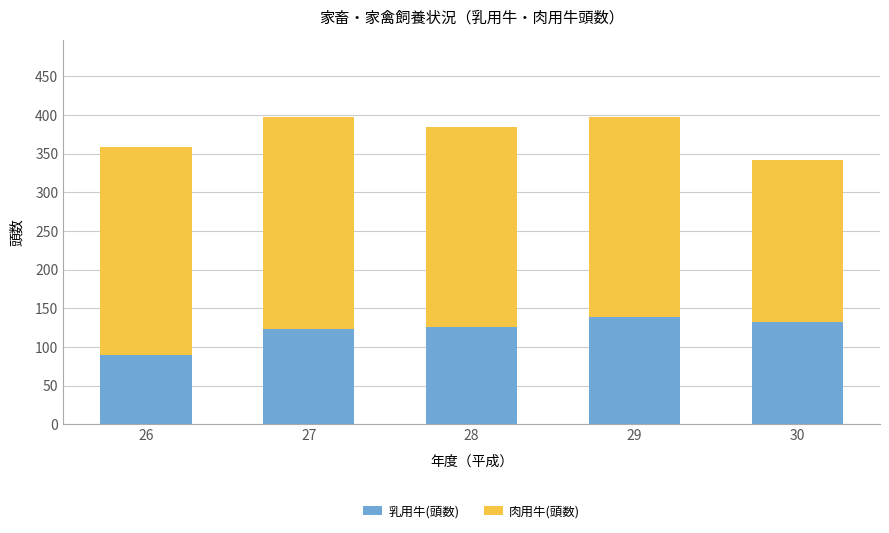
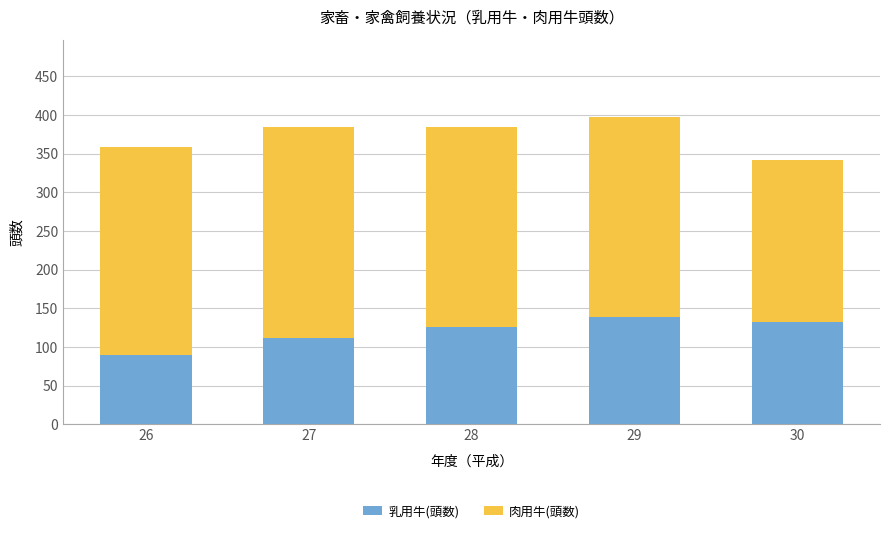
  {
    "乳用牛(頭数)": {
      "26": 90,
-     "27": 120,
+     "27": 110,
      "28": 130,
      "29": 140,
      "30": 130
    },
    "肉用牛(頭数)": {
      "26": 270,
      "27": 270,
      "28": 260,
      "29": 260,
      "30": 210
    }
  }
